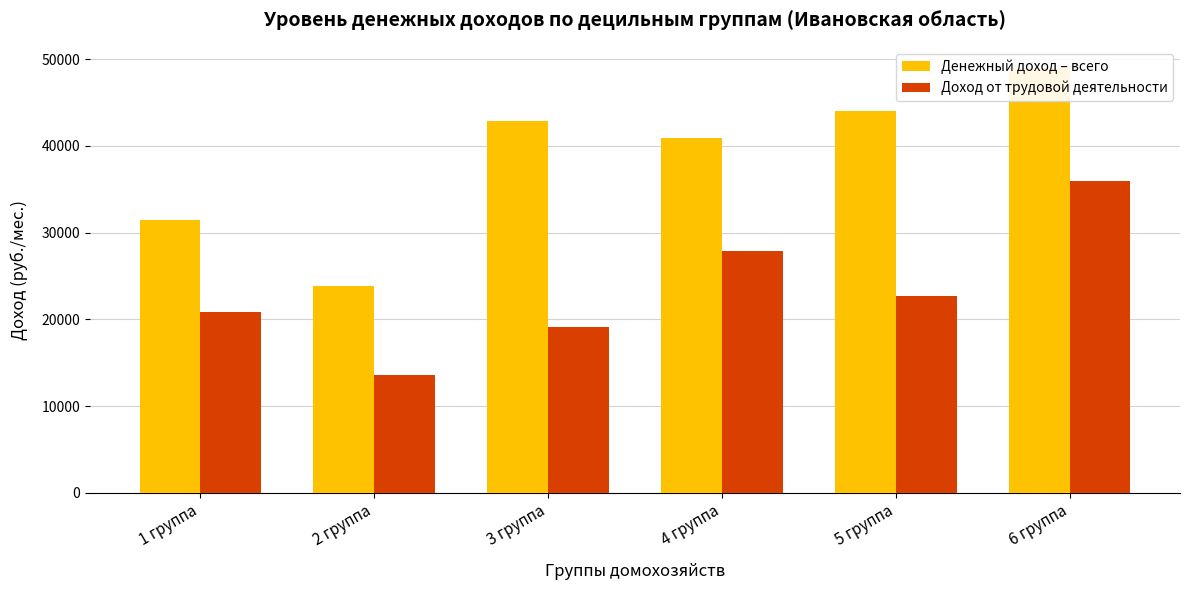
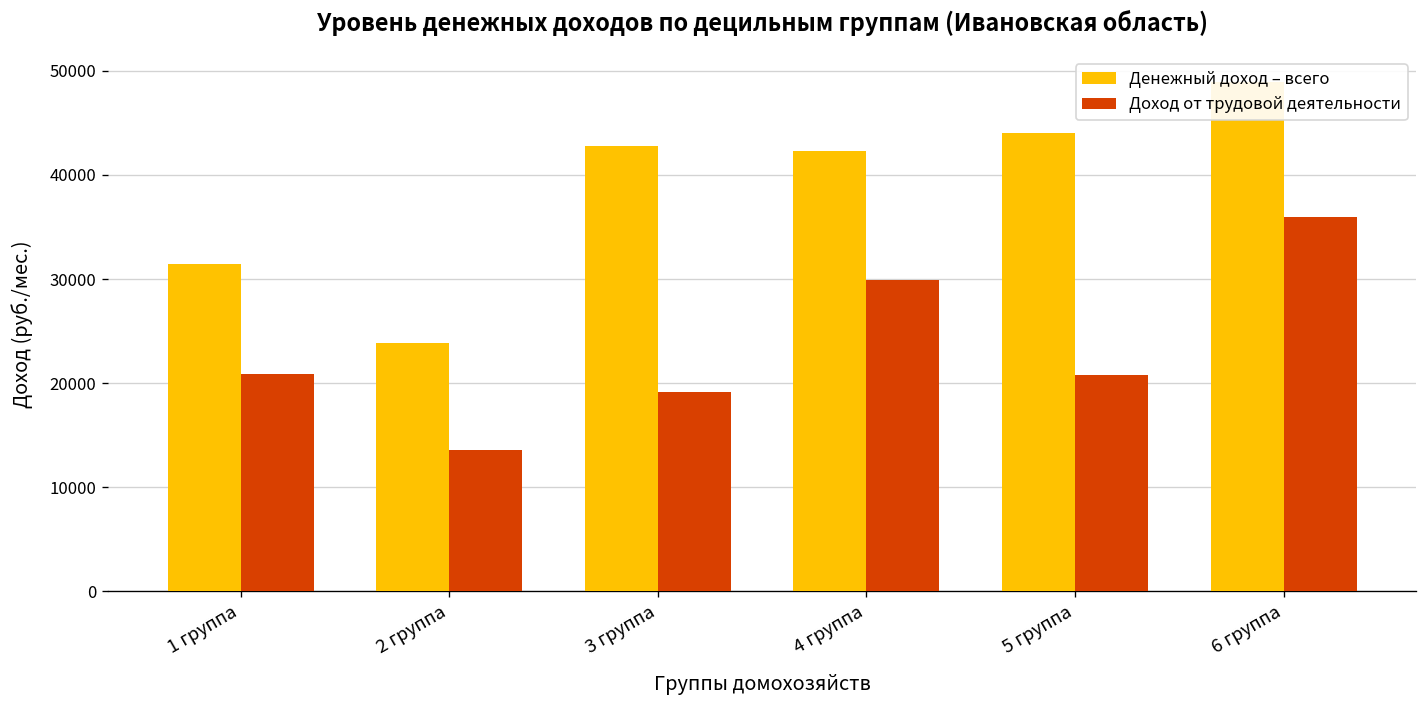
  {
    "Денежный доход – всего": {
      "1 группа": 31000,
      "2 группа": 24000,
      "3 группа": 43000,
-     "4 группа": 41000,
+     "4 группа": 42000,
      "5 группа": 44000
    },
    "Доход от трудовой деятельности": {
      "1 группа": 21000,
      "2 группа": 14000,
      "3 группа": 19000,
-     "4 группа": 28000,
-     "5 группа": 23000,
+     "4 группа": 30000,
+     "5 группа": 21000,
      "6 группа": 36000
    }
  }
